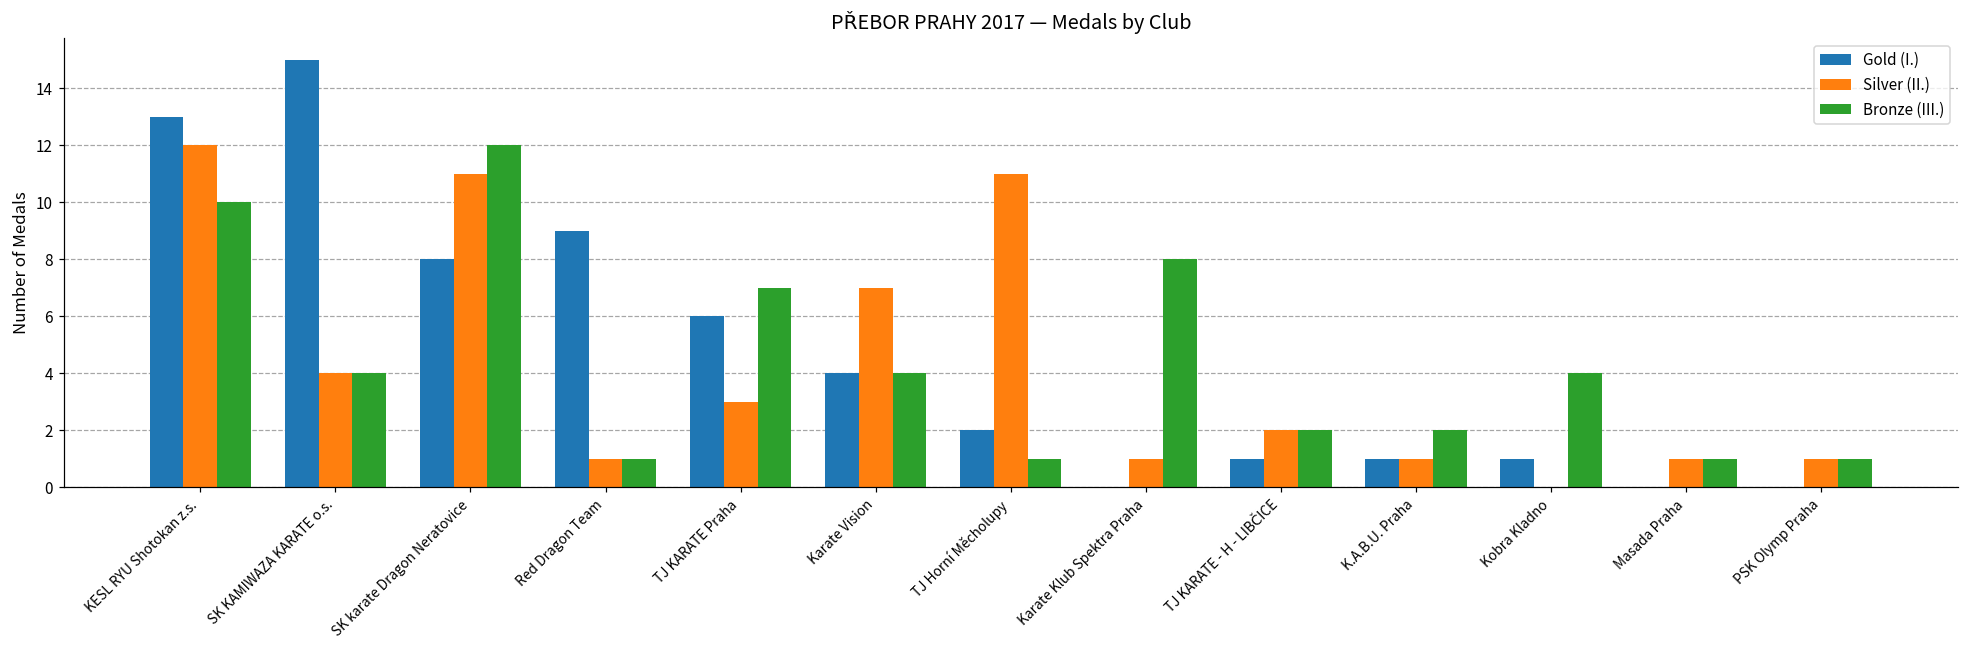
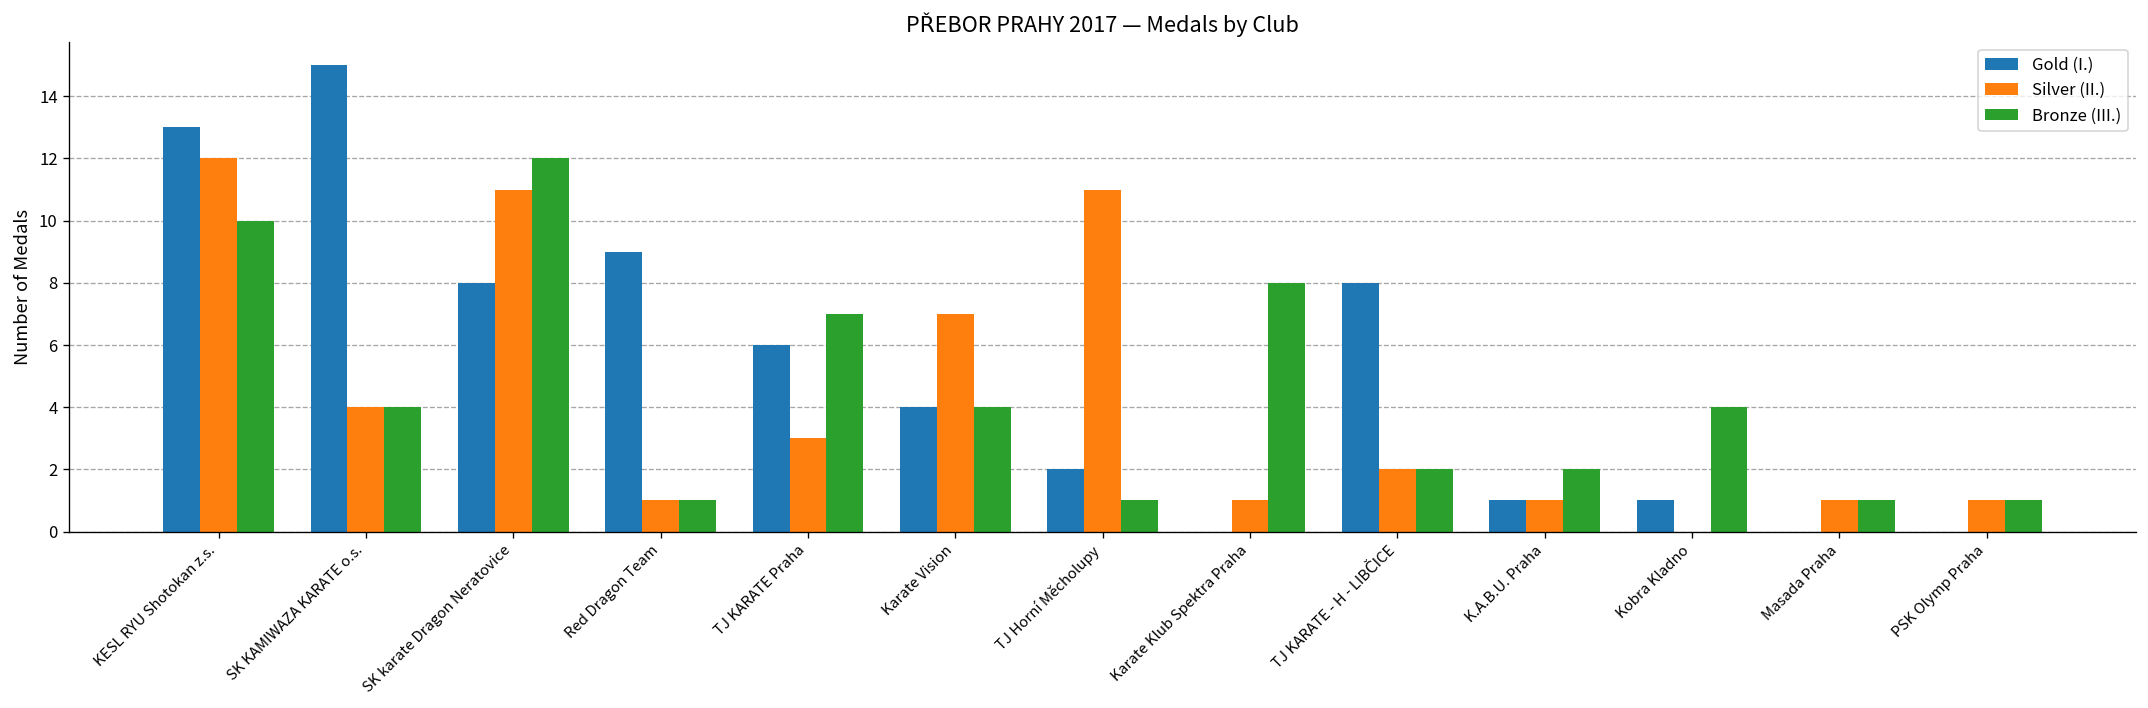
  {
    "Gold (I.)": {
      "KESL RYU Shotokan z.s.": 13,
      "SK KAMIWAZA KARATE o.s.": 15,
      "SK karate Dragon Neratovice": 8,
      "Red Dragon Team": 9,
      "TJ KARATE Praha": 6,
      "Karate Vision": 4,
      "TJ Horní Měcholupy": 2,
      "Karate Klub Spektra Praha": 0,
-     "TJ KARATE - H - LIBČICE": 1,
+     "TJ KARATE - H - LIBČICE": 8,
      "K.A.B.U. Praha": 1,
      "Kobra Kladno": 1,
      "Masada Praha": 0,
      "PSK Olymp Praha": 0
    },
    "Silver (II.)": {
      "KESL RYU Shotokan z.s.": 12,
      "SK KAMIWAZA KARATE o.s.": 4,
      "SK karate Dragon Neratovice": 11,
      "Red Dragon Team": 1,
      "TJ KARATE Praha": 3,
      "Karate Vision": 7,
      "TJ Horní Měcholupy": 11,
      "Karate Klub Spektra Praha": 1,
      "TJ KARATE - H - LIBČICE": 2,
      "K.A.B.U. Praha": 1,
      "Kobra Kladno": 0,
      "Masada Praha": 1,
      "PSK Olymp Praha": 1
    },
    "Bronze (III.)": {
      "KESL RYU Shotokan z.s.": 10,
      "SK KAMIWAZA KARATE o.s.": 4,
      "SK karate Dragon Neratovice": 12,
      "Red Dragon Team": 1,
      "TJ KARATE Praha": 7,
      "Karate Vision": 4,
      "TJ Horní Měcholupy": 1,
      "Karate Klub Spektra Praha": 8,
      "TJ KARATE - H - LIBČICE": 2,
      "K.A.B.U. Praha": 2,
      "Kobra Kladno": 4,
      "Masada Praha": 1,
      "PSK Olymp Praha": 1
    }
  }
